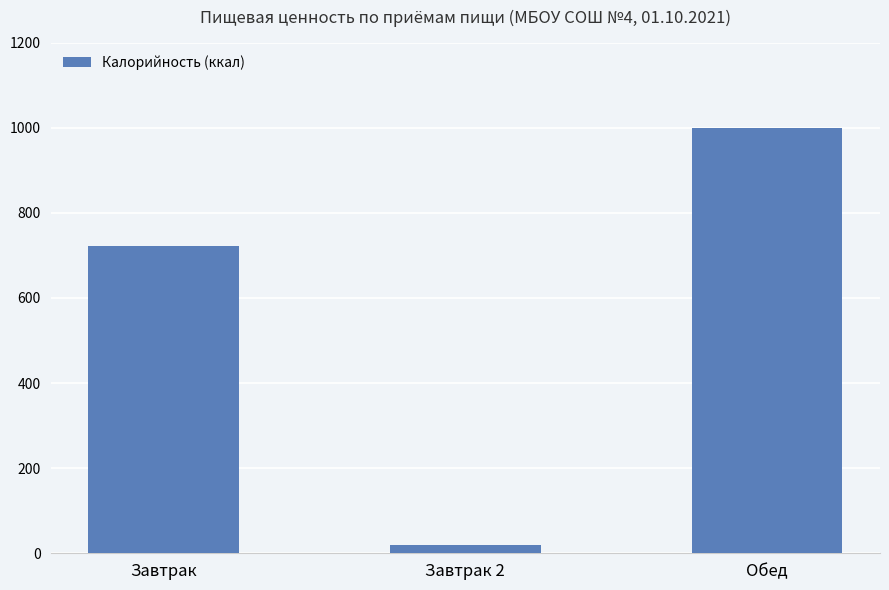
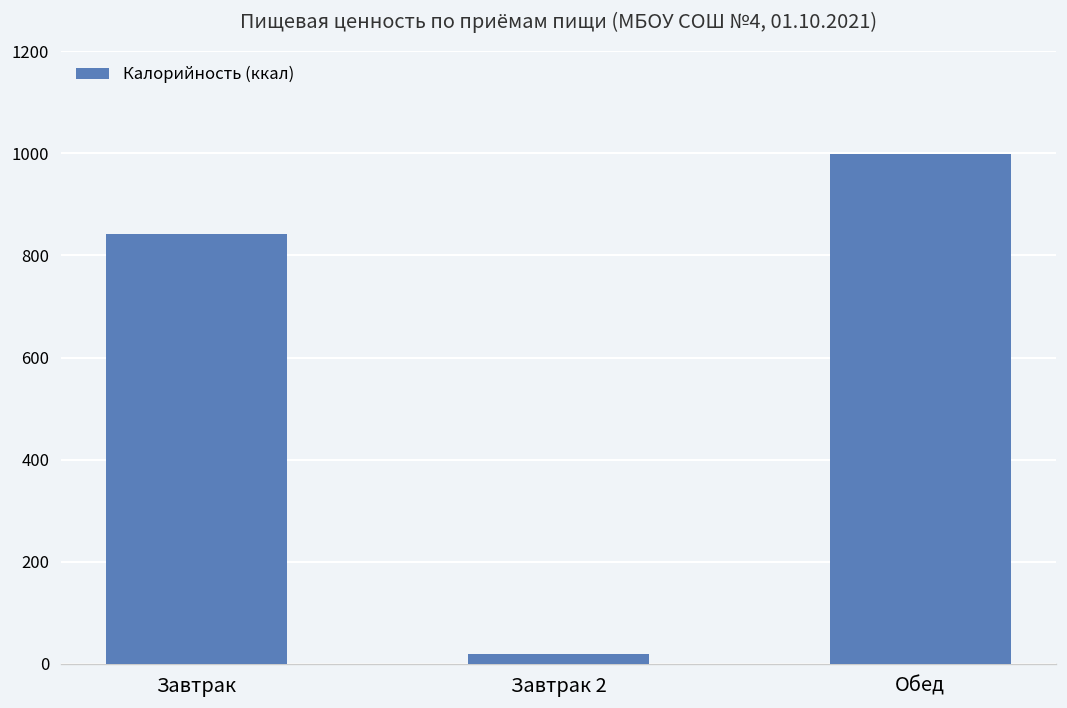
  {
-   "Завтрак": 720,
+   "Завтрак": 840,
    "Завтрак 2": 20,
    "Обед": 1000
  }
